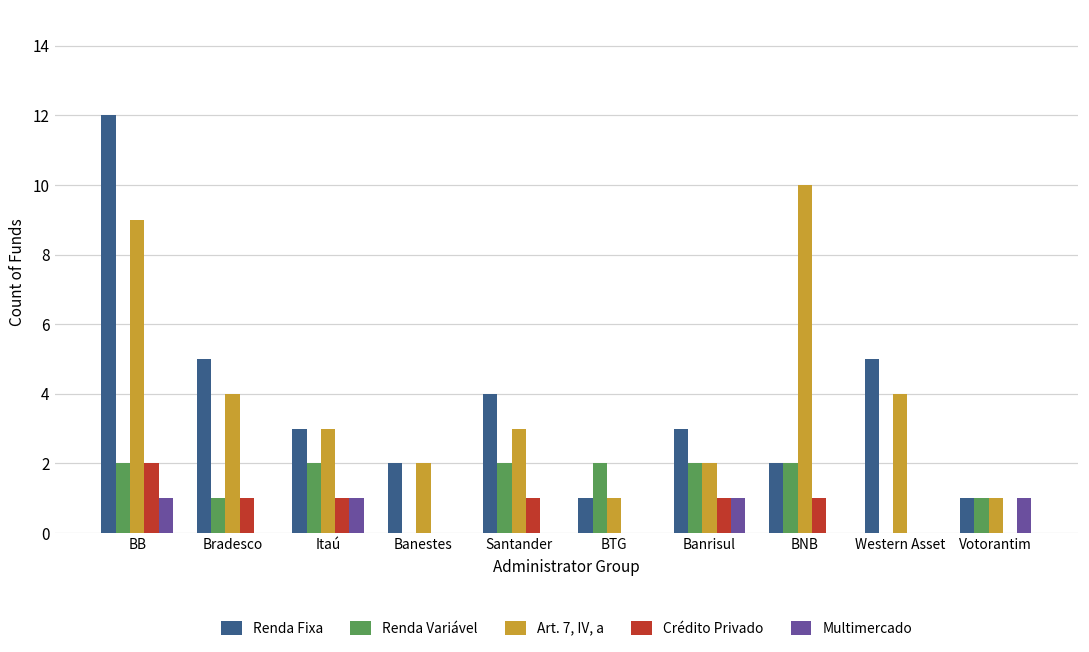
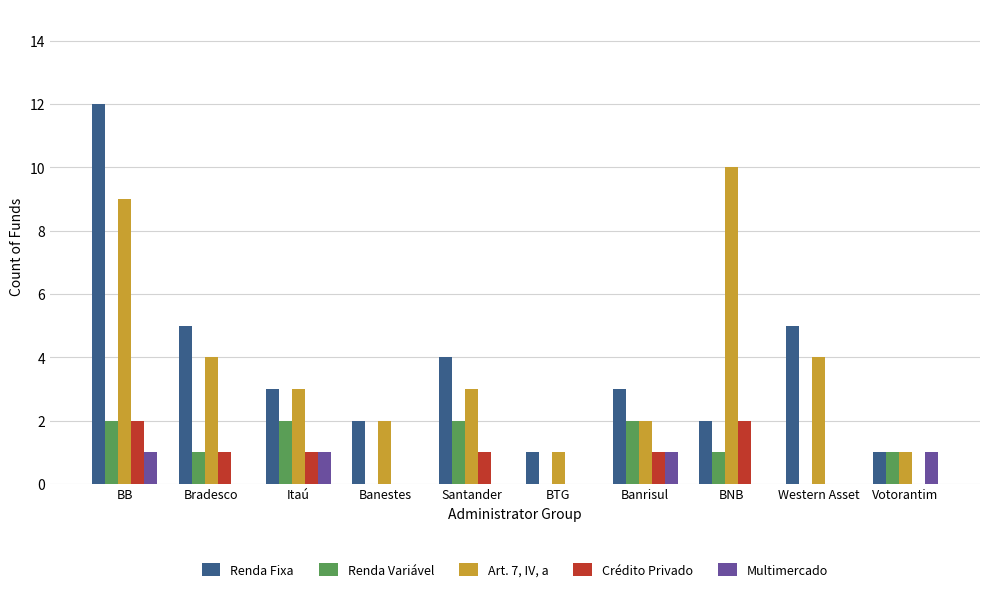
  {
    "Renda Variável": {
      "BB": 2,
      "Bradesco": 1,
      "Itaú": 2,
      "Banestes": 0,
      "Santander": 2,
-     "BTG": 2,
+     "BTG": 0,
      "Banrisul": 2,
-     "BNB": 2,
+     "BNB": 1,
      "Western Asset": 0,
      "Votorantim": 1
    },
    "Art. 7, IV, a": {
      "BB": 9,
      "Bradesco": 4,
      "Itaú": 3,
      "Banestes": 2,
      "Santander": 3,
      "BTG": 1,
      "Banrisul": 2,
      "BNB": 10,
      "Western Asset": 4,
      "Votorantim": 1
    },
    "Crédito Privado": {
      "BB": 2,
      "Bradesco": 1,
      "Itaú": 1,
      "Banestes": 0,
      "Santander": 1,
      "BTG": 0,
      "Banrisul": 1,
-     "BNB": 1,
+     "BNB": 2,
      "Western Asset": 0,
      "Votorantim": 0
    }
  }
